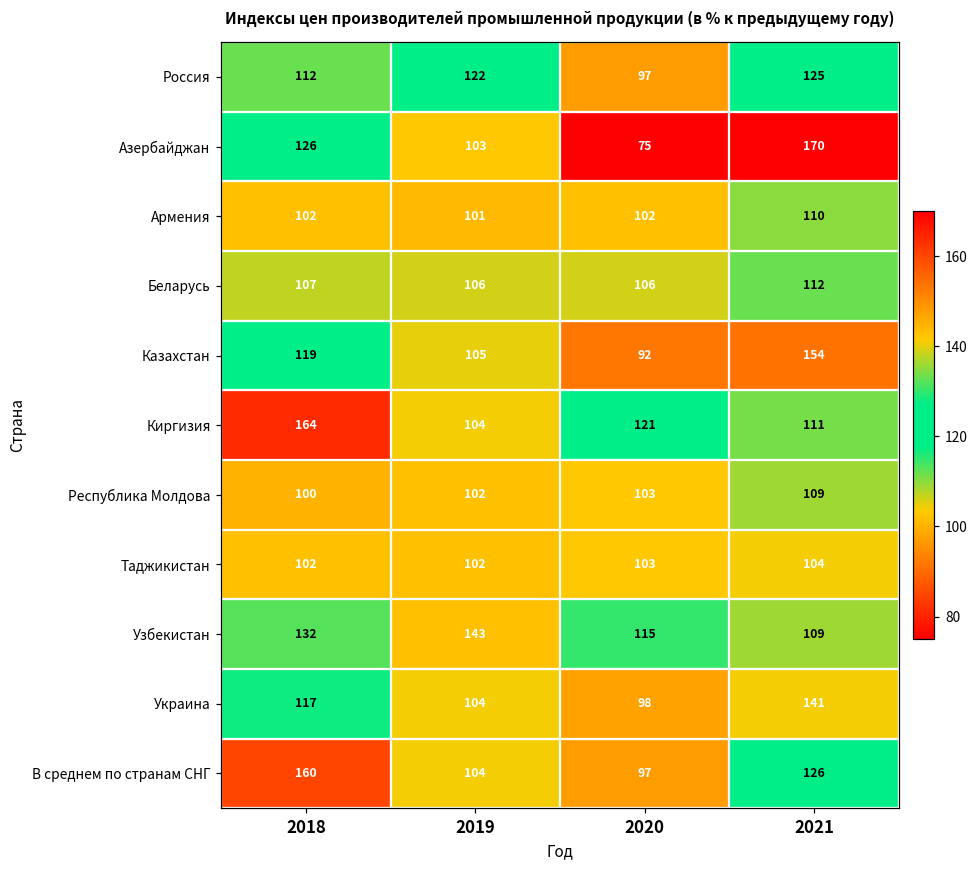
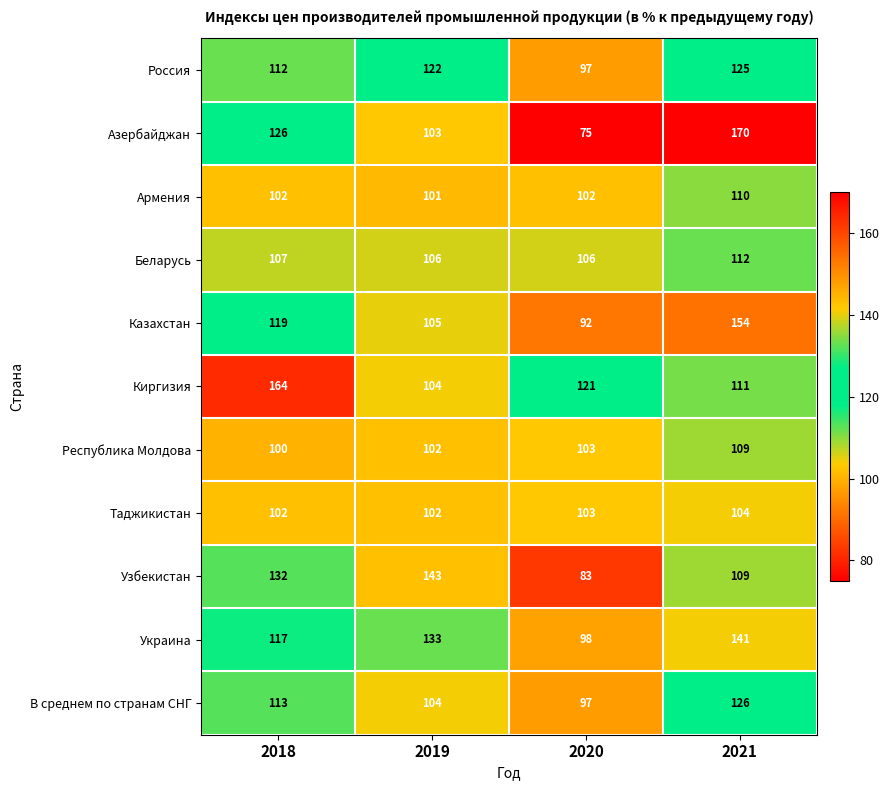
  {
    "Россия": {
      "2018": 112,
      "2019": 122,
      "2020": 97,
      "2021": 125
    },
    "Азербайджан": {
      "2018": 126,
      "2019": 103,
      "2020": 75,
      "2021": 170
    },
    "Армения": {
      "2018": 102,
      "2019": 101,
      "2020": 102,
      "2021": 110
    },
    "Беларусь": {
      "2018": 107,
      "2019": 106,
      "2020": 106,
      "2021": 112
    },
    "Казахстан": {
      "2018": 119,
      "2019": 105,
      "2020": 92,
      "2021": 154
    },
    "Киргизия": {
      "2018": 164,
      "2019": 104,
      "2020": 121,
      "2021": 111
    },
    "Республика Молдова": {
      "2018": 100,
      "2019": 102,
      "2020": 103,
      "2021": 109
    },
    "Таджикистан": {
      "2018": 102,
      "2019": 102,
      "2020": 103,
      "2021": 104
    },
    "Узбекистан": {
      "2018": 132,
      "2019": 143,
-     "2020": 115,
+     "2020": 83,
      "2021": 109
    },
    "Украина": {
      "2018": 117,
-     "2019": 104,
+     "2019": 133,
      "2020": 98,
      "2021": 141
    },
    "В среднем по странам СНГ": {
-     "2018": 160,
+     "2018": 113,
      "2019": 104,
      "2020": 97,
      "2021": 126
    }
  }
